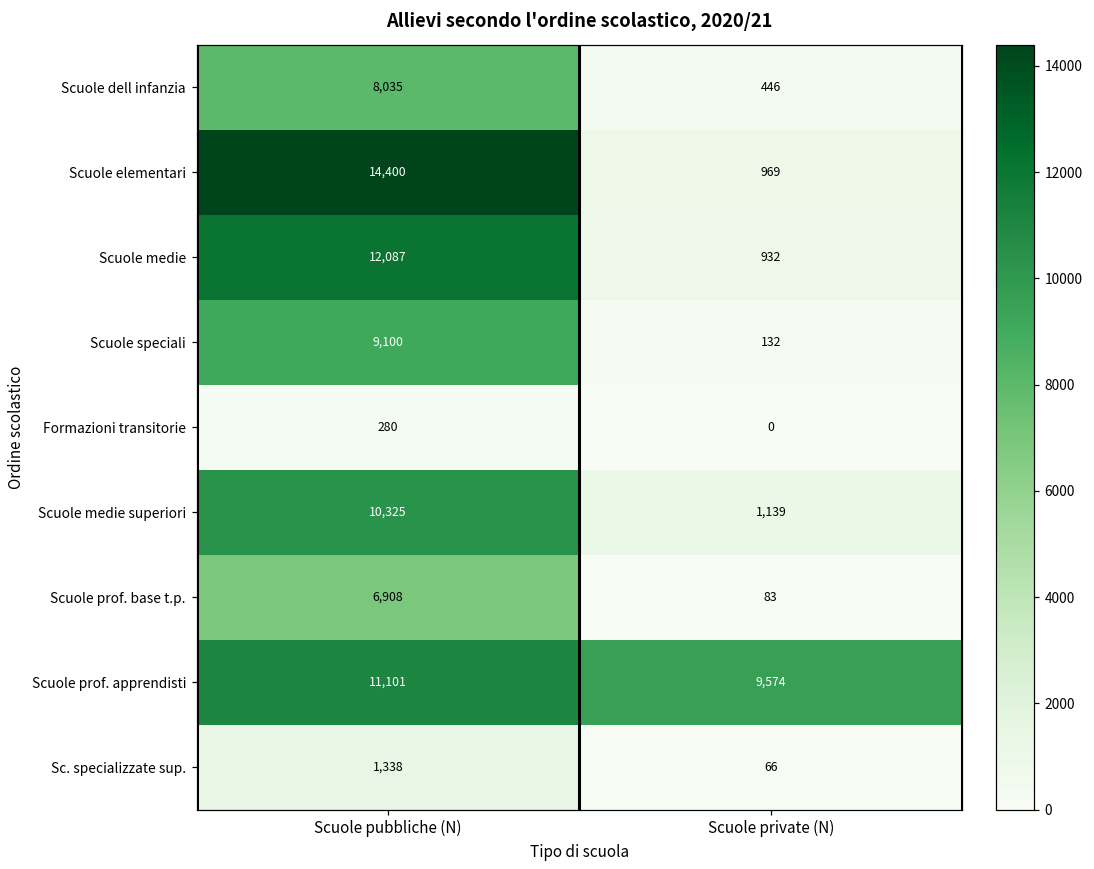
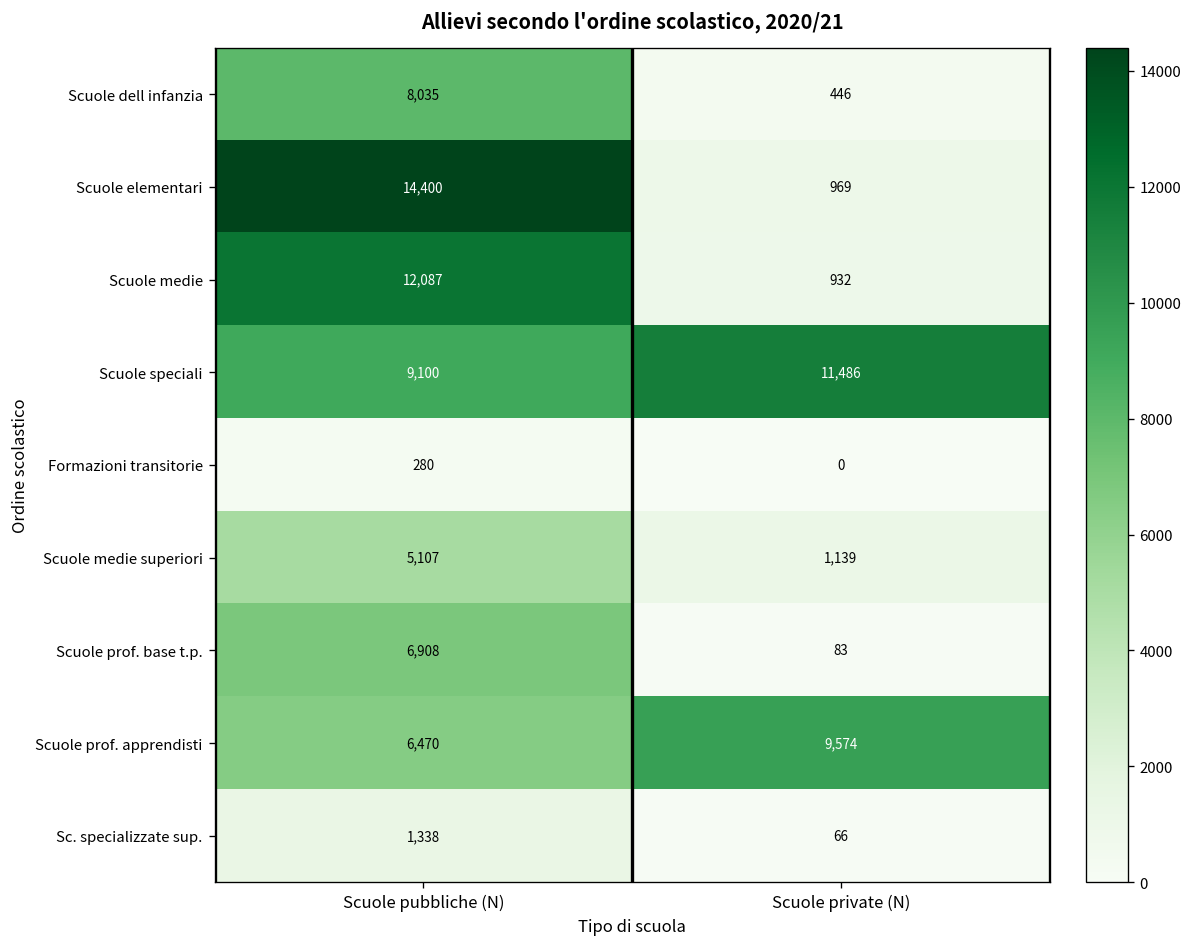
  {
    "Scuole dell infanzia": {
      "Scuole pubbliche (N)": "8,035",
      "Scuole private (N)": "446"
    },
    "Scuole elementari": {
      "Scuole pubbliche (N)": "14,400",
      "Scuole private (N)": "969"
    },
    "Scuole medie": {
      "Scuole pubbliche (N)": "12,087",
      "Scuole private (N)": "932"
    },
    "Scuole speciali": {
      "Scuole pubbliche (N)": "9,100",
-     "Scuole private (N)": "132"
+     "Scuole private (N)": "11,486"
    },
    "Formazioni transitorie": {
      "Scuole pubbliche (N)": "280",
      "Scuole private (N)": "0"
    },
    "Scuole medie superiori": {
-     "Scuole pubbliche (N)": "10,325",
+     "Scuole pubbliche (N)": "5,107",
      "Scuole private (N)": "1,139"
    },
    "Scuole prof. base t.p.": {
      "Scuole pubbliche (N)": "6,908",
      "Scuole private (N)": "83"
    },
    "Scuole prof. apprendisti": {
-     "Scuole pubbliche (N)": "11,101",
+     "Scuole pubbliche (N)": "6,470",
      "Scuole private (N)": "9,574"
    },
    "Sc. specializzate sup.": {
      "Scuole pubbliche (N)": "1,338",
      "Scuole private (N)": "66"
    }
  }
